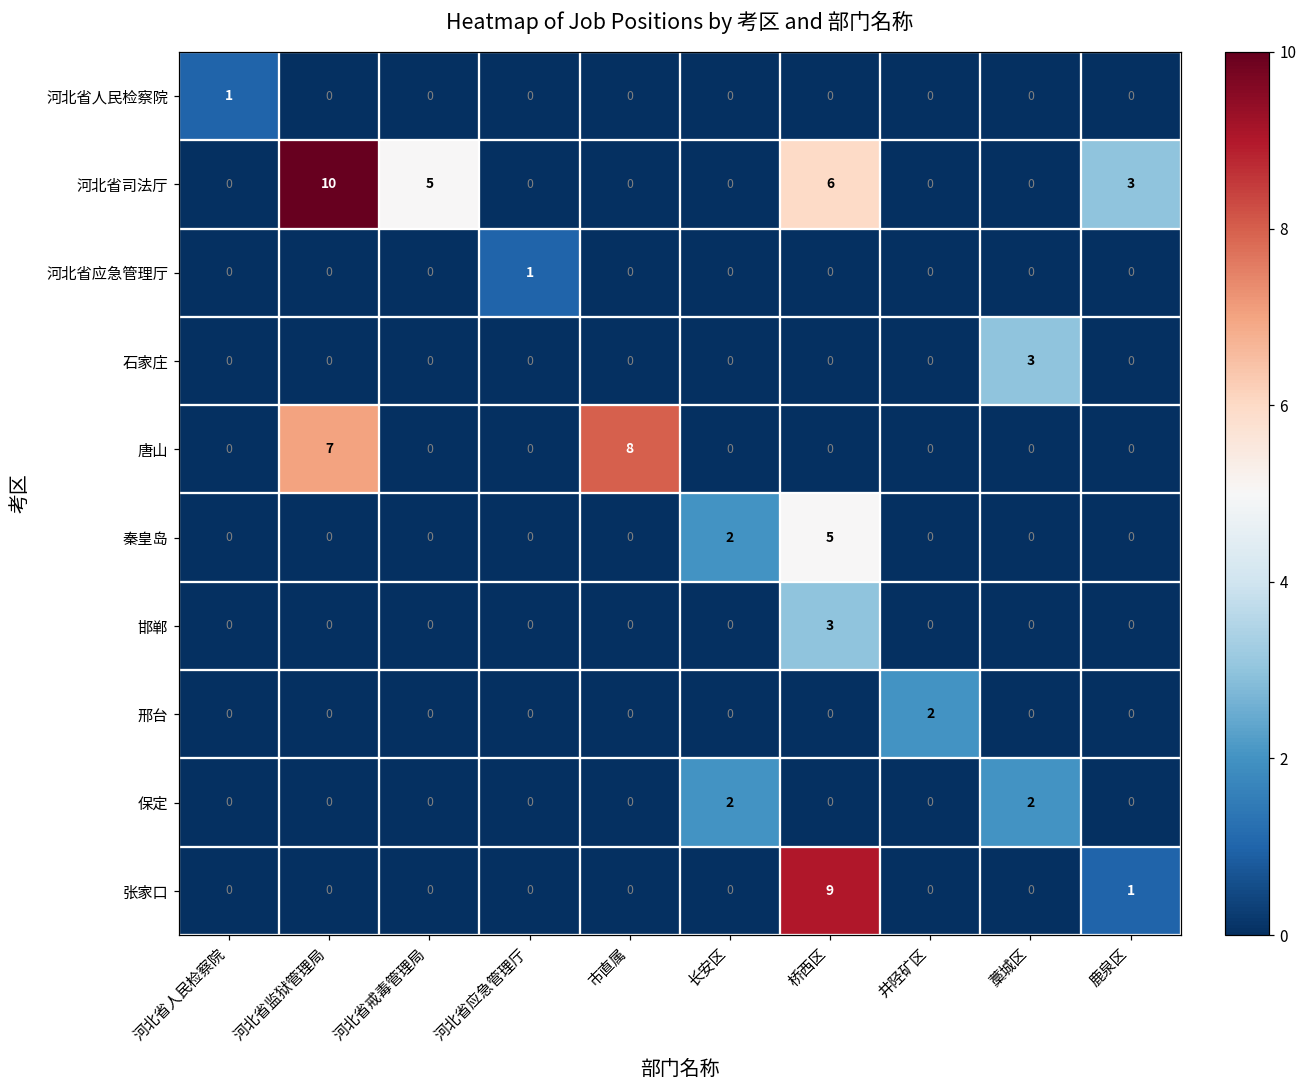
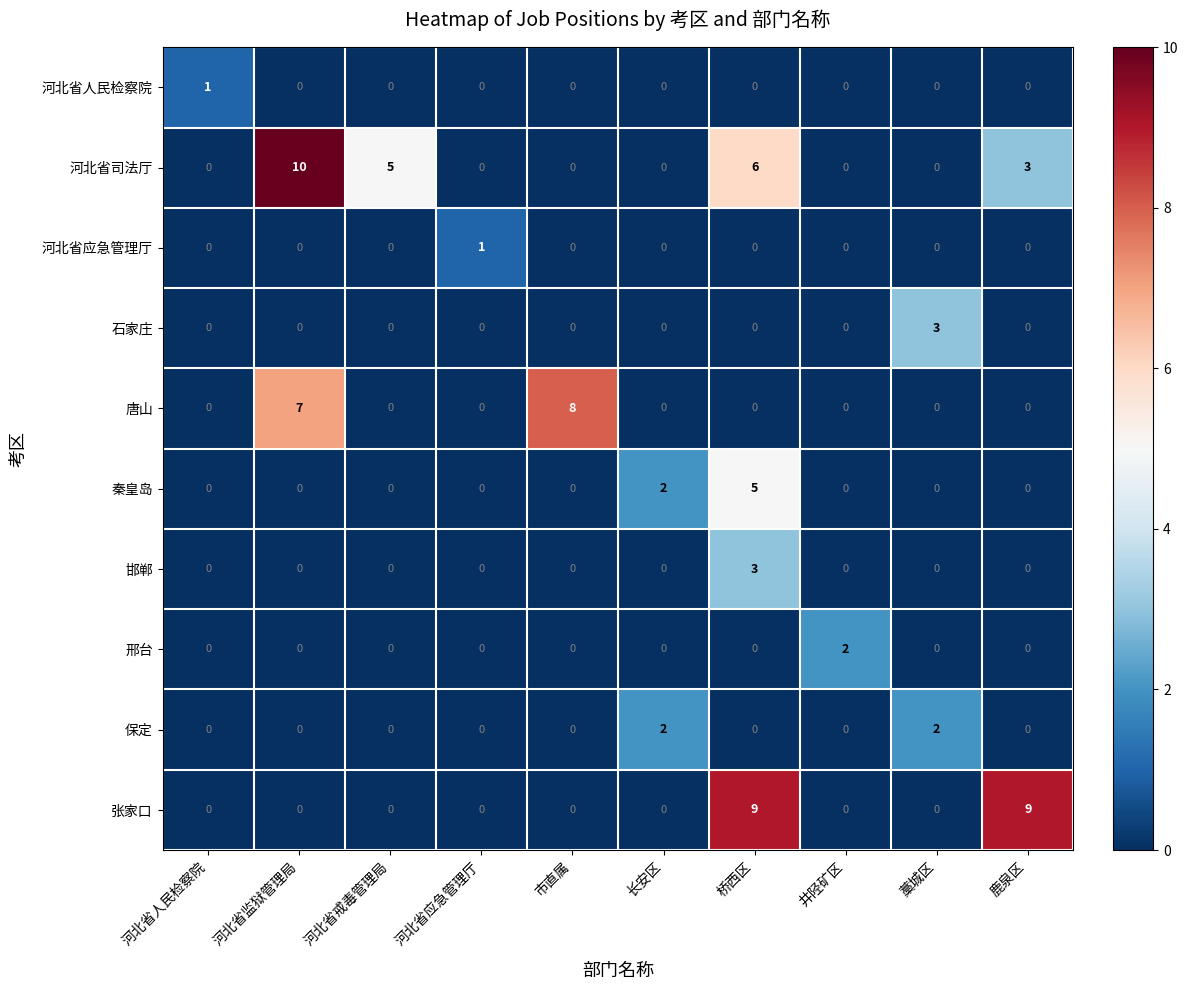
  {
    "河北省人民检察院": {
      "河北省人民检察院": 1,
      "河北省监狱管理局": 0,
      "河北省戒毒管理局": 0,
      "河北省应急管理厅": 0,
      "市直属": 0,
      "长安区": 0,
      "桥西区": 0,
      "井陉矿区": 0,
      "藁城区": 0,
      "鹿泉区": 0
    },
    "河北省司法厅": {
      "河北省人民检察院": 0,
      "河北省监狱管理局": 10,
      "河北省戒毒管理局": 5,
      "河北省应急管理厅": 0,
      "市直属": 0,
      "长安区": 0,
      "桥西区": 6,
      "井陉矿区": 0,
      "藁城区": 0,
      "鹿泉区": 3
    },
    "河北省应急管理厅": {
      "河北省人民检察院": 0,
      "河北省监狱管理局": 0,
      "河北省戒毒管理局": 0,
      "河北省应急管理厅": 1,
      "市直属": 0,
      "长安区": 0,
      "桥西区": 0,
      "井陉矿区": 0,
      "藁城区": 0,
      "鹿泉区": 0
    },
    "石家庄": {
      "河北省人民检察院": 0,
      "河北省监狱管理局": 0,
      "河北省戒毒管理局": 0,
      "河北省应急管理厅": 0,
      "市直属": 0,
      "长安区": 0,
      "桥西区": 0,
      "井陉矿区": 0,
      "藁城区": 3,
      "鹿泉区": 0
    },
    "唐山": {
      "河北省人民检察院": 0,
      "河北省监狱管理局": 7,
      "河北省戒毒管理局": 0,
      "河北省应急管理厅": 0,
      "市直属": 8,
      "长安区": 0,
      "桥西区": 0,
      "井陉矿区": 0,
      "藁城区": 0,
      "鹿泉区": 0
    },
    "秦皇岛": {
      "河北省人民检察院": 0,
      "河北省监狱管理局": 0,
      "河北省戒毒管理局": 0,
      "河北省应急管理厅": 0,
      "市直属": 0,
      "长安区": 2,
      "桥西区": 5,
      "井陉矿区": 0,
      "藁城区": 0,
      "鹿泉区": 0
    },
    "邯郸": {
      "河北省人民检察院": 0,
      "河北省监狱管理局": 0,
      "河北省戒毒管理局": 0,
      "河北省应急管理厅": 0,
      "市直属": 0,
      "长安区": 0,
      "桥西区": 3,
      "井陉矿区": 0,
      "藁城区": 0,
      "鹿泉区": 0
    },
    "邢台": {
      "河北省人民检察院": 0,
      "河北省监狱管理局": 0,
      "河北省戒毒管理局": 0,
      "河北省应急管理厅": 0,
      "市直属": 0,
      "长安区": 0,
      "桥西区": 0,
      "井陉矿区": 2,
      "藁城区": 0,
      "鹿泉区": 0
    },
    "保定": {
      "河北省人民检察院": 0,
      "河北省监狱管理局": 0,
      "河北省戒毒管理局": 0,
      "河北省应急管理厅": 0,
      "市直属": 0,
      "长安区": 2,
      "桥西区": 0,
      "井陉矿区": 0,
      "藁城区": 2,
      "鹿泉区": 0
    },
    "张家口": {
      "河北省人民检察院": 0,
      "河北省监狱管理局": 0,
      "河北省戒毒管理局": 0,
      "河北省应急管理厅": 0,
      "市直属": 0,
      "长安区": 0,
      "桥西区": 9,
      "井陉矿区": 0,
      "藁城区": 0,
-     "鹿泉区": 1
+     "鹿泉区": 9
    }
  }
